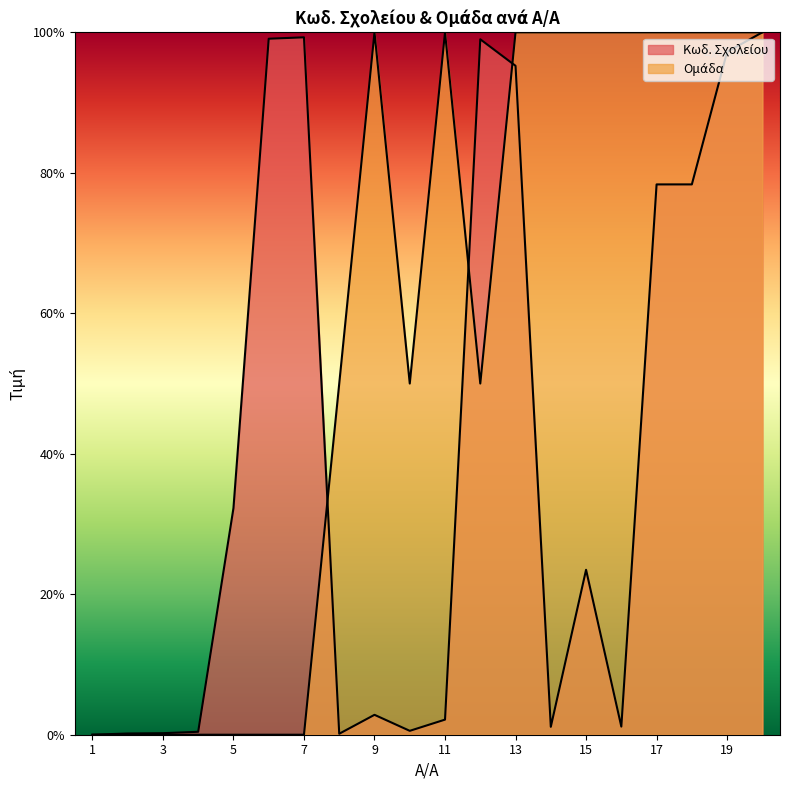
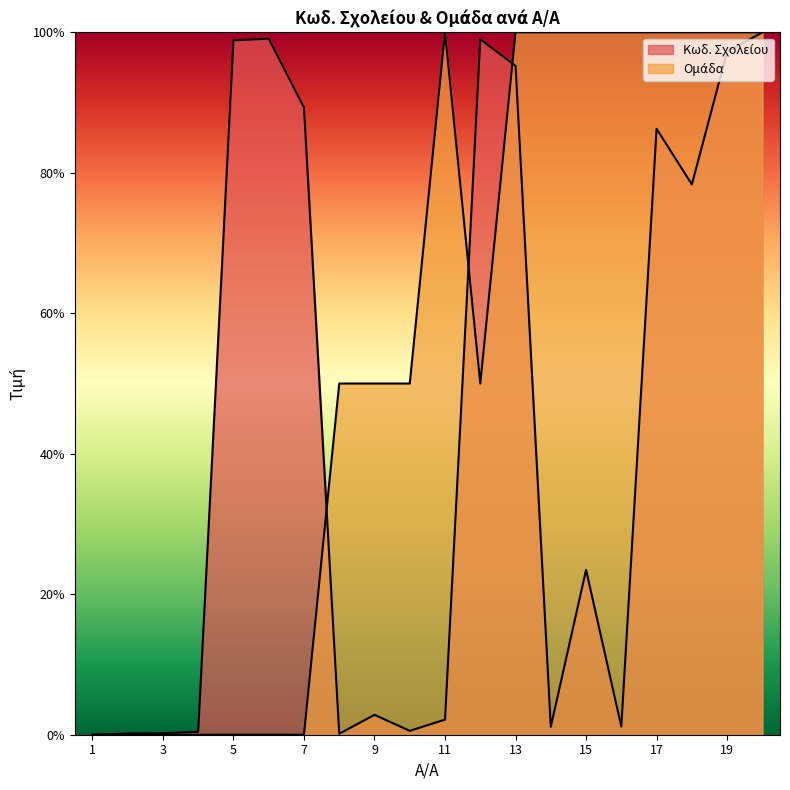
  {
    "Κωδ. Σχολείου": {
-     "5": "32%",
-     "7": "99%",
+     "5": "99%",
+     "7": "89%",
      "9": "3%",
      "11": "2%",
      "13": "95%",
      "15": "23%",
-     "17": "78%"
+     "17": "86%"
    },
    "Ομάδα": {
      "5": "0%",
      "7": "0%",
-     "9": "100%",
+     "9": "50%",
      "11": "100%",
      "13": "100%",
      "15": "100%",
      "17": "100%",
      "19": "100%"
    }
  }
